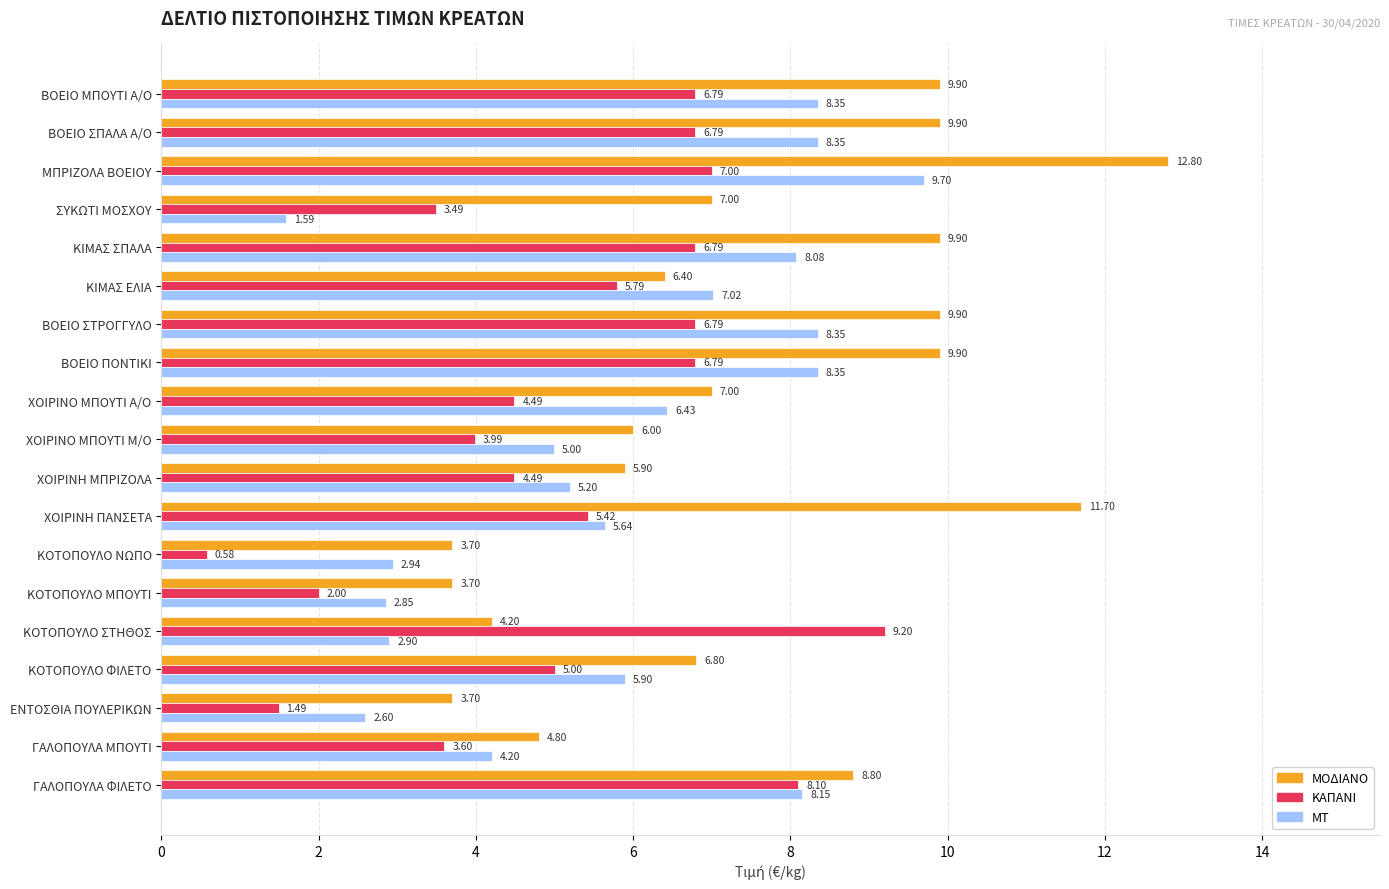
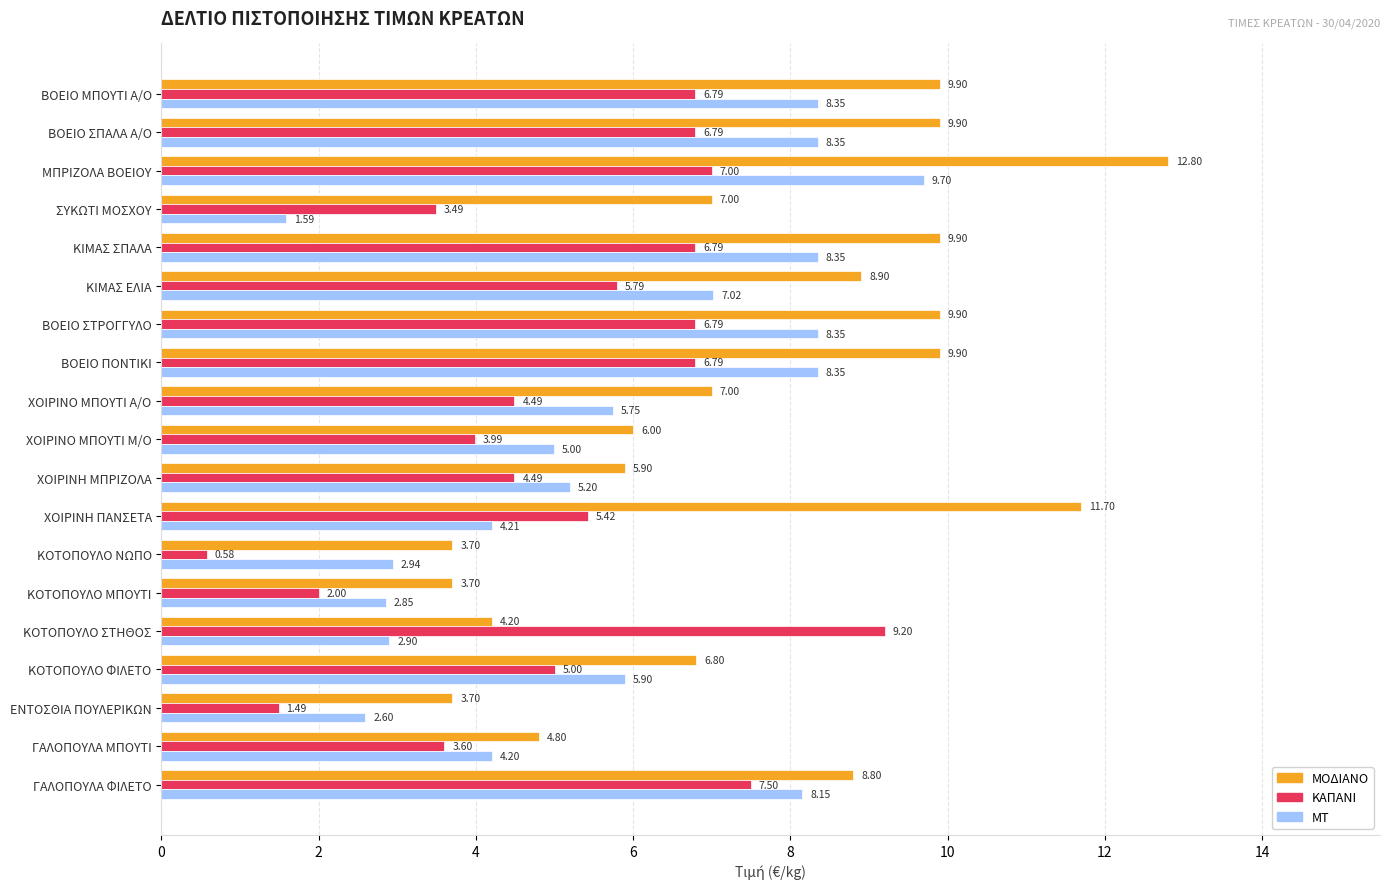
  {
    "ΜΟΔΙΑΝΟ": {
      "ΒΟΕΙΟ ΜΠΟΥΤΙ Α/Ο": 9.90,
      "ΒΟΕΙΟ ΣΠΑΛΑ Α/Ο": 9.90,
      "ΜΠΡΙΖΟΛΑ ΒΟΕΙΟΥ": 12.80,
      "ΣΥΚΩΤΙ ΜΟΣΧΟΥ": 7.00,
      "ΚΙΜΑΣ ΣΠΑΛΑ": 9.90,
-     "ΚΙΜΑΣ ΕΛΙΑ": 6.40,
+     "ΚΙΜΑΣ ΕΛΙΑ": 8.90,
      "ΒΟΕΙΟ ΣΤΡΟΓΓΥΛΟ": 9.90,
      "ΒΟΕΙΟ ΠΟΝΤΙΚΙ": 9.90,
      "ΧΟΙΡΙΝΟ ΜΠΟΥΤΙ Α/Ο": 7.00,
      "ΧΟΙΡΙΝΟ ΜΠΟΥΤΙ Μ/Ο": 6.00,
      "ΧΟΙΡΙΝΗ ΜΠΡΙΖΟΛΑ": 5.90,
      "ΧΟΙΡΙΝΗ ΠΑΝΣΕΤΑ": 11.70,
      "ΚΟΤΟΠΟΥΛΟ ΝΩΠΟ": 3.70,
      "ΚΟΤΟΠΟΥΛΟ ΜΠΟΥΤΙ": 3.70,
      "ΚΟΤΟΠΟΥΛΟ ΣΤΗΘΟΣ": 4.20,
      "ΚΟΤΟΠΟΥΛΟ ΦΙΛΕΤΟ": 6.80,
      "ΕΝΤΟΣΘΙΑ ΠΟΥΛΕΡΙΚΩΝ": 3.70,
      "ΓΑΛΟΠΟΥΛΑ ΜΠΟΥΤΙ": 4.80,
      "ΓΑΛΟΠΟΥΛΑ ΦΙΛΕΤΟ": 8.80
    },
    "ΚΑΠΑΝΙ": {
      "ΒΟΕΙΟ ΜΠΟΥΤΙ Α/Ο": 6.79,
      "ΒΟΕΙΟ ΣΠΑΛΑ Α/Ο": 6.79,
      "ΜΠΡΙΖΟΛΑ ΒΟΕΙΟΥ": 7.00,
      "ΣΥΚΩΤΙ ΜΟΣΧΟΥ": 3.49,
      "ΚΙΜΑΣ ΣΠΑΛΑ": 6.79,
      "ΚΙΜΑΣ ΕΛΙΑ": 5.79,
      "ΒΟΕΙΟ ΣΤΡΟΓΓΥΛΟ": 6.79,
      "ΒΟΕΙΟ ΠΟΝΤΙΚΙ": 6.79,
      "ΧΟΙΡΙΝΟ ΜΠΟΥΤΙ Α/Ο": 4.49,
      "ΧΟΙΡΙΝΟ ΜΠΟΥΤΙ Μ/Ο": 3.99,
      "ΧΟΙΡΙΝΗ ΜΠΡΙΖΟΛΑ": 4.49,
      "ΧΟΙΡΙΝΗ ΠΑΝΣΕΤΑ": 5.42,
      "ΚΟΤΟΠΟΥΛΟ ΝΩΠΟ": 0.58,
      "ΚΟΤΟΠΟΥΛΟ ΜΠΟΥΤΙ": 2.00,
      "ΚΟΤΟΠΟΥΛΟ ΣΤΗΘΟΣ": 9.20,
      "ΚΟΤΟΠΟΥΛΟ ΦΙΛΕΤΟ": 5.00,
      "ΕΝΤΟΣΘΙΑ ΠΟΥΛΕΡΙΚΩΝ": 1.49,
      "ΓΑΛΟΠΟΥΛΑ ΜΠΟΥΤΙ": 3.60,
-     "ΓΑΛΟΠΟΥΛΑ ΦΙΛΕΤΟ": 8.10
+     "ΓΑΛΟΠΟΥΛΑ ΦΙΛΕΤΟ": 7.50
    },
    "ΜΤ": {
      "ΒΟΕΙΟ ΜΠΟΥΤΙ Α/Ο": 8.35,
      "ΒΟΕΙΟ ΣΠΑΛΑ Α/Ο": 8.35,
      "ΜΠΡΙΖΟΛΑ ΒΟΕΙΟΥ": 9.70,
      "ΣΥΚΩΤΙ ΜΟΣΧΟΥ": 1.59,
-     "ΚΙΜΑΣ ΣΠΑΛΑ": 8.08,
+     "ΚΙΜΑΣ ΣΠΑΛΑ": 8.35,
      "ΚΙΜΑΣ ΕΛΙΑ": 7.02,
      "ΒΟΕΙΟ ΣΤΡΟΓΓΥΛΟ": 8.35,
      "ΒΟΕΙΟ ΠΟΝΤΙΚΙ": 8.35,
-     "ΧΟΙΡΙΝΟ ΜΠΟΥΤΙ Α/Ο": 6.43,
+     "ΧΟΙΡΙΝΟ ΜΠΟΥΤΙ Α/Ο": 5.75,
      "ΧΟΙΡΙΝΟ ΜΠΟΥΤΙ Μ/Ο": 5.00,
      "ΧΟΙΡΙΝΗ ΜΠΡΙΖΟΛΑ": 5.20,
-     "ΧΟΙΡΙΝΗ ΠΑΝΣΕΤΑ": 5.64,
+     "ΧΟΙΡΙΝΗ ΠΑΝΣΕΤΑ": 4.21,
      "ΚΟΤΟΠΟΥΛΟ ΝΩΠΟ": 2.94,
      "ΚΟΤΟΠΟΥΛΟ ΜΠΟΥΤΙ": 2.85,
      "ΚΟΤΟΠΟΥΛΟ ΣΤΗΘΟΣ": 2.90,
      "ΚΟΤΟΠΟΥΛΟ ΦΙΛΕΤΟ": 5.90,
      "ΕΝΤΟΣΘΙΑ ΠΟΥΛΕΡΙΚΩΝ": 2.60,
      "ΓΑΛΟΠΟΥΛΑ ΜΠΟΥΤΙ": 4.20,
      "ΓΑΛΟΠΟΥΛΑ ΦΙΛΕΤΟ": 8.15
    }
  }
